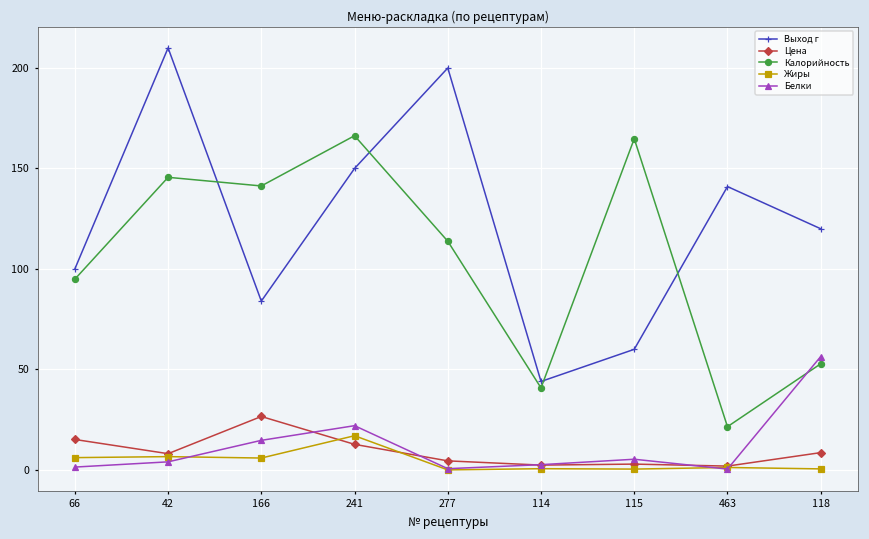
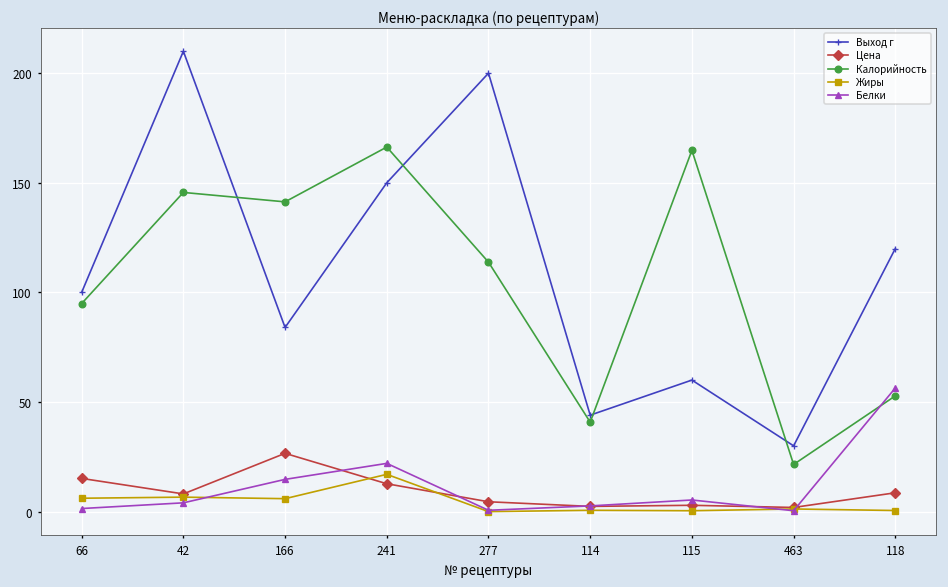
  {
    "Выход г": {
      "66": 100,
      "42": 210,
      "166": 84,
      "241": 150,
      "277": 200,
      "114": 44,
      "115": 60,
-     "463": 141,
+     "463": 30,
      "118": 120
    },
    "Цена": {
      "66": 15,
      "42": 8,
      "166": 27,
      "241": 13,
      "277": 4,
      "115": 3,
      "118": 9
    },
    "Калорийность": {
      "66": 95,
      "42": 146,
      "166": 141,
      "241": 166,
      "277": 114,
      "114": 41,
      "115": 165,
      "463": 22,
      "118": 53
    },
    "Жиры": {
      "66": 6,
      "42": 7,
      "166": 6,
      "241": 17,
      "114": 1,
      "115": 0,
      "118": 1
    },
    "Белки": {
      "66": 1,
      "42": 4,
      "166": 15,
      "241": 22,
      "115": 5,
      "118": 56
    }
  }
